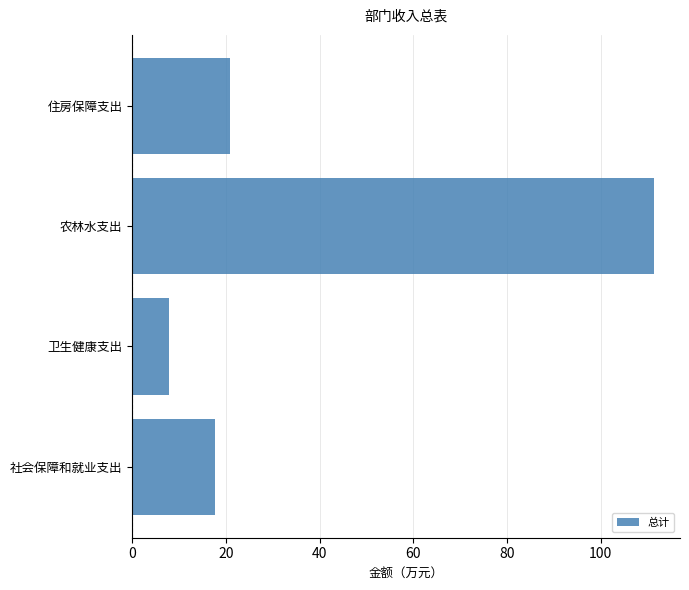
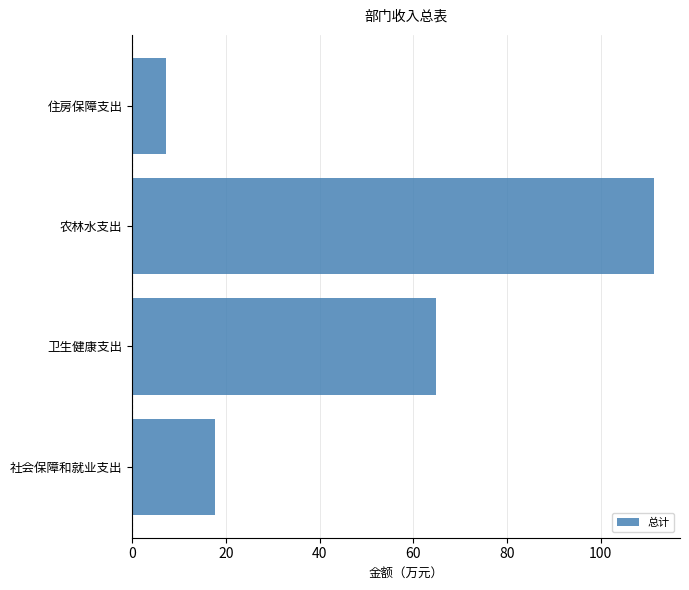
  {
-   "住房保障支出": 21,
+   "住房保障支出": 7,
    "农林水支出": 111,
-   "卫生健康支出": 8,
+   "卫生健康支出": 65,
    "社会保障和就业支出": 18
  }
